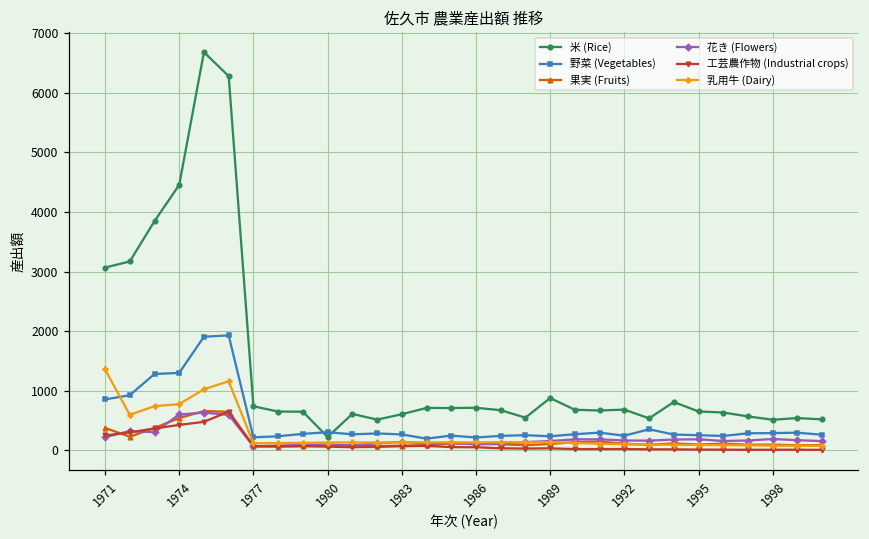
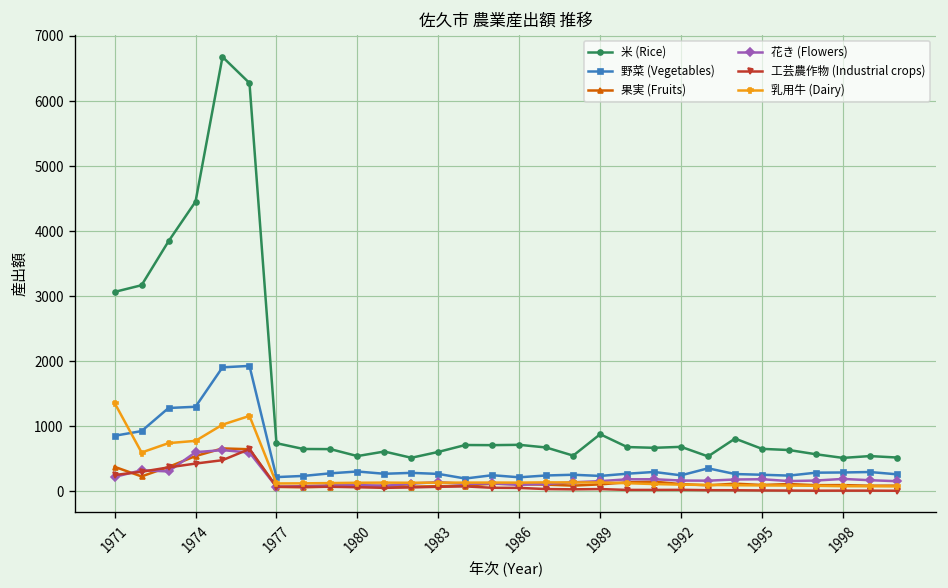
  {
    "米 (Rice)": {
      "1971": 3100,
      "1974": 4500,
      "1977": 700,
-     "1980": 200,
+     "1980": 500,
      "1983": 600,
      "1986": 700,
      "1989": 900,
      "1992": 700,
      "1995": 700,
      "1998": 500
    },
    "野菜 (Vegetables)": {
      "1971": 900,
      "1974": 1300,
      "1977": 200,
      "1980": 300,
      "1983": 300,
      "1986": 200,
      "1989": 200,
      "1992": 200,
      "1995": 300,
      "1998": 300
    },
    "果実 (Fruits)": {
      "1971": 400,
      "1974": 500
    },
    "花き (Flowers)": {
      "1974": 600,
      "1992": 200,
      "1995": 200,
      "1998": 200
    },
    "工芸農作物 (Industrial crops)": {
      "1974": 400,
      "1986": 100,
      "1989": 0,
      "1992": 0,
      "1995": 0,
      "1998": 0
    },
    "乳用牛 (Dairy)": {
      "1971": 1400,
      "1974": 800,
      "1977": 100
    }
  }
